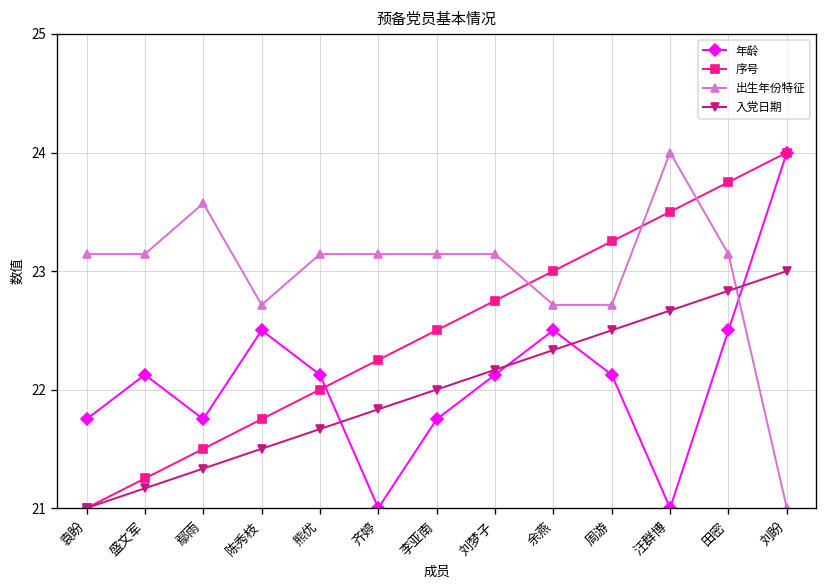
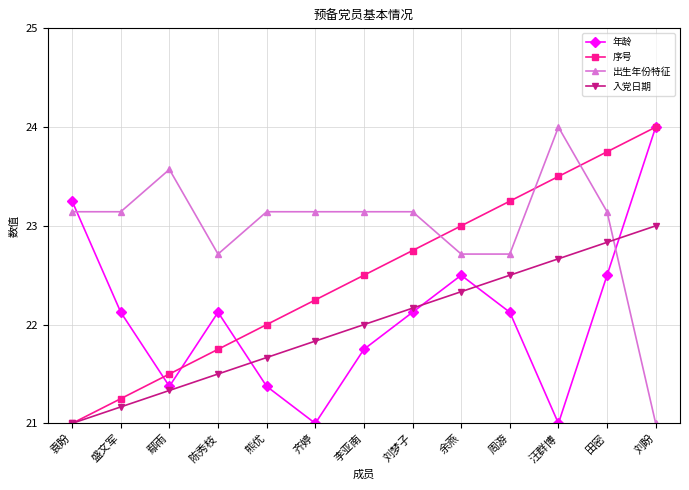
  {
    "年龄": {
-     "袁盼": 21.8,
+     "袁盼": 23.3,
      "盛文军": 22.1,
-     "鄢雨": 21.8,
-     "陈秀枝": 22.5,
-     "熊优": 22.1,
+     "鄢雨": 21.4,
+     "陈秀枝": 22.1,
+     "熊优": 21.4,
      "齐婷": 21.0,
      "李亚南": 21.8,
      "刘梦子": 22.1,
      "余燕": 22.5,
      "周游": 22.1,
      "汪群博": 21.0,
      "田密": 22.5
    },
    "出生年份特征": {
      "袁盼": 23.1,
      "盛文军": 23.1,
      "鄢雨": 23.6,
      "陈秀枝": 22.7,
      "熊优": 23.1,
      "齐婷": 23.1,
      "李亚南": 23.1,
      "刘梦子": 23.1,
      "余燕": 22.7,
      "周游": 22.7,
      "汪群博": 24.0,
      "田密": 23.1,
      "刘盼": 21.0
    }
  }
